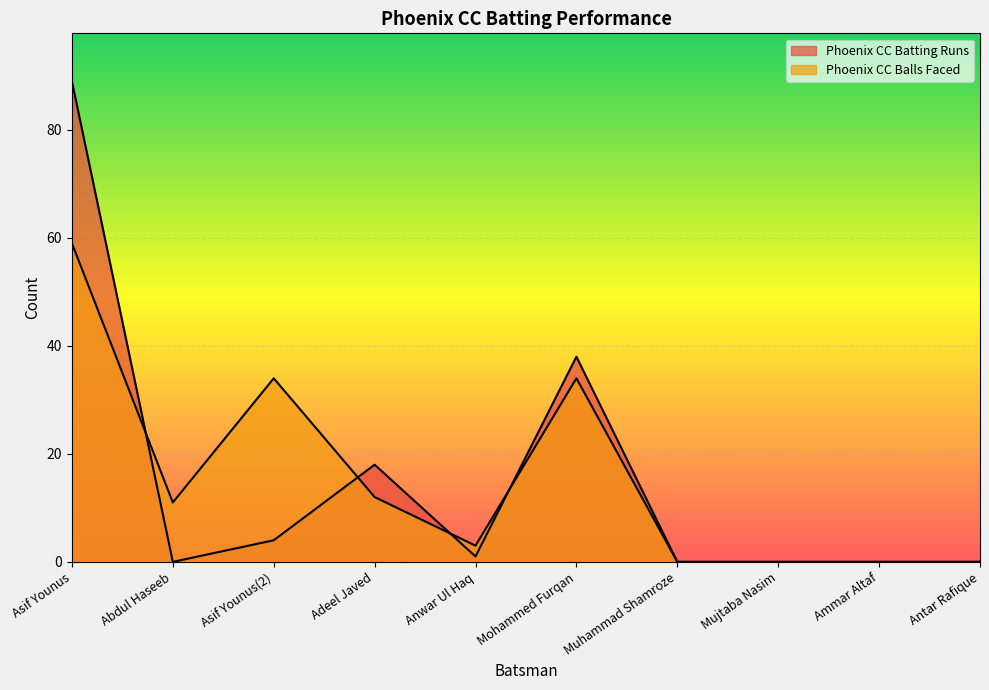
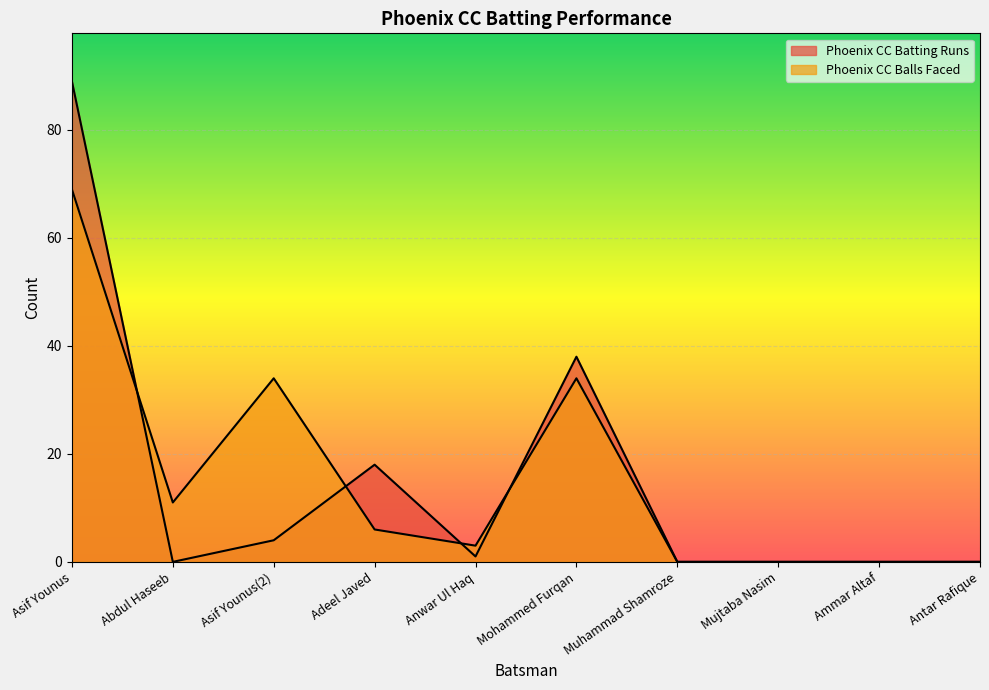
  {
    "Phoenix CC Batting Runs": {
      "Asif Younus": 89,
      "Abdul Haseeb": 0,
      "Asif Younus(2)": 4,
      "Adeel Javed": 18,
      "Anwar Ul Haq": 1,
      "Mohammed Furqan": 38
    },
    "Phoenix CC Balls Faced": {
-     "Asif Younus": 59,
+     "Asif Younus": 69,
      "Abdul Haseeb": 11,
      "Asif Younus(2)": 34,
-     "Adeel Javed": 12,
+     "Adeel Javed": 6,
      "Anwar Ul Haq": 3,
      "Mohammed Furqan": 34
    }
  }
